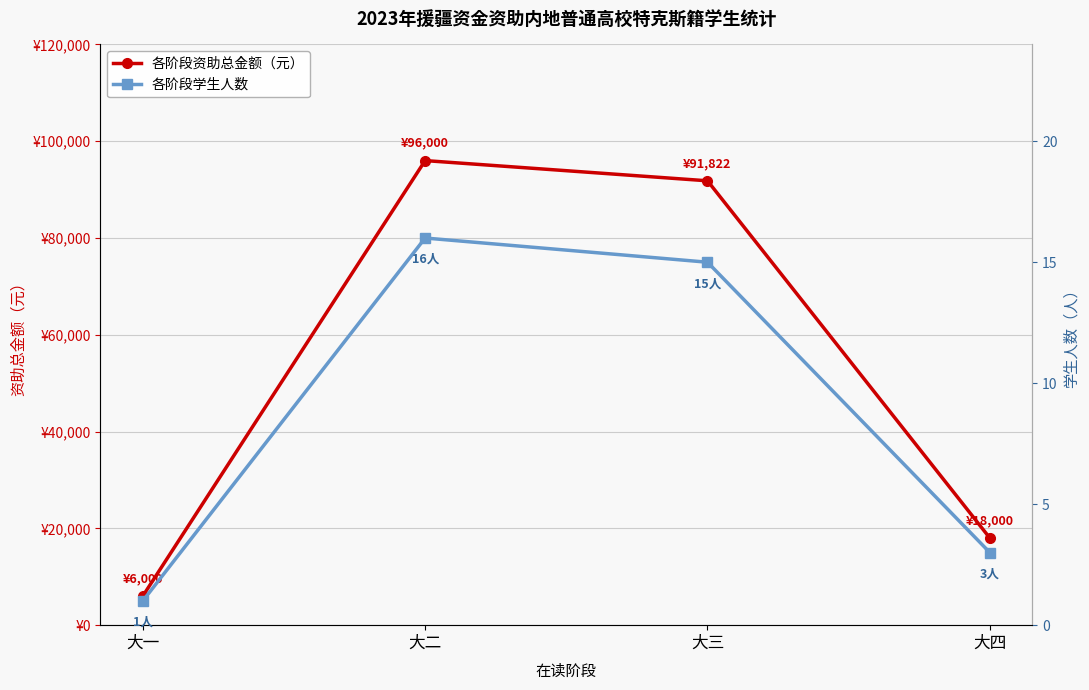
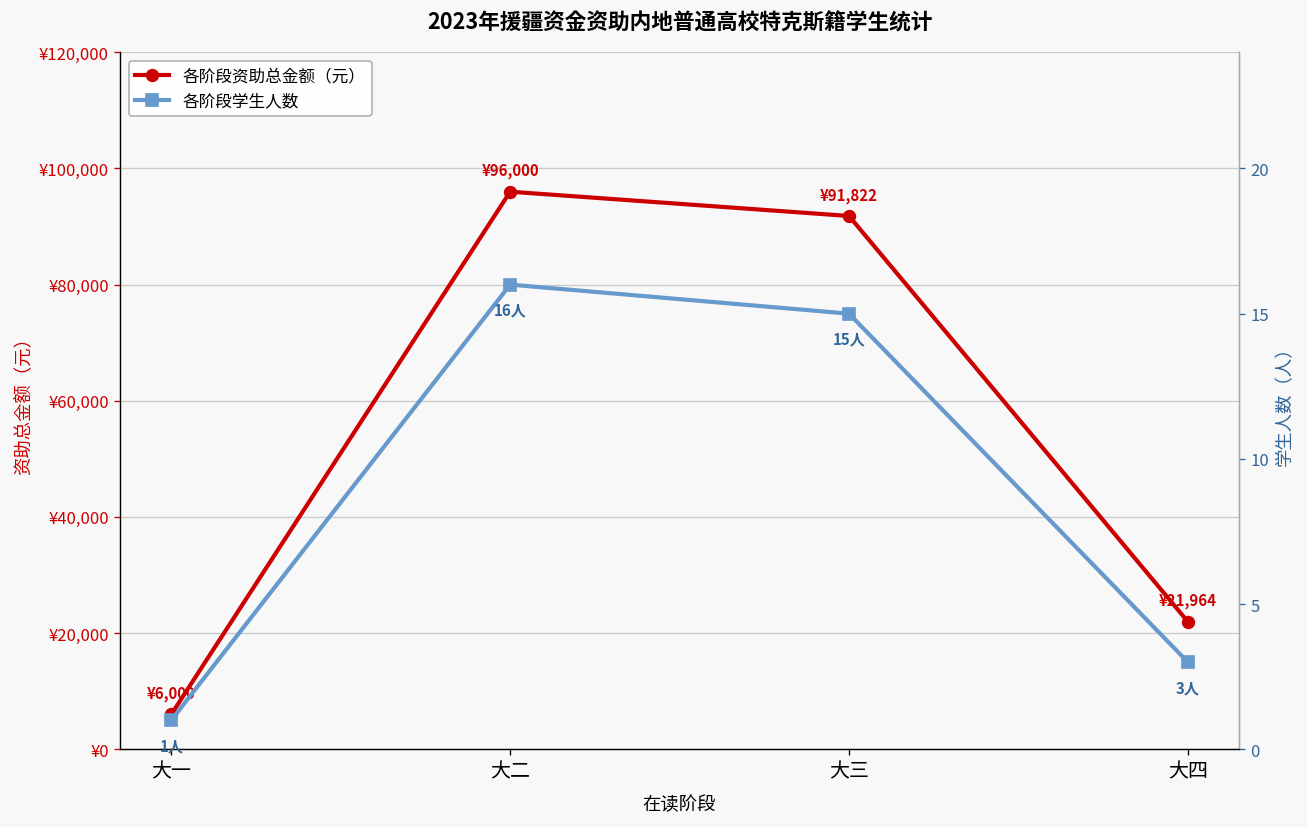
  {
    "各阶段资助总金额（元）": {
      "大一": "¥6,000",
      "大二": "¥96,000",
      "大三": "¥91,822",
-     "大四": "¥18,000"
+     "大四": "¥21,964"
    },
    "各阶段学生人数": {
      "大一": "1人",
      "大二": "16人",
      "大三": "15人",
      "大四": "3人"
    }
  }
